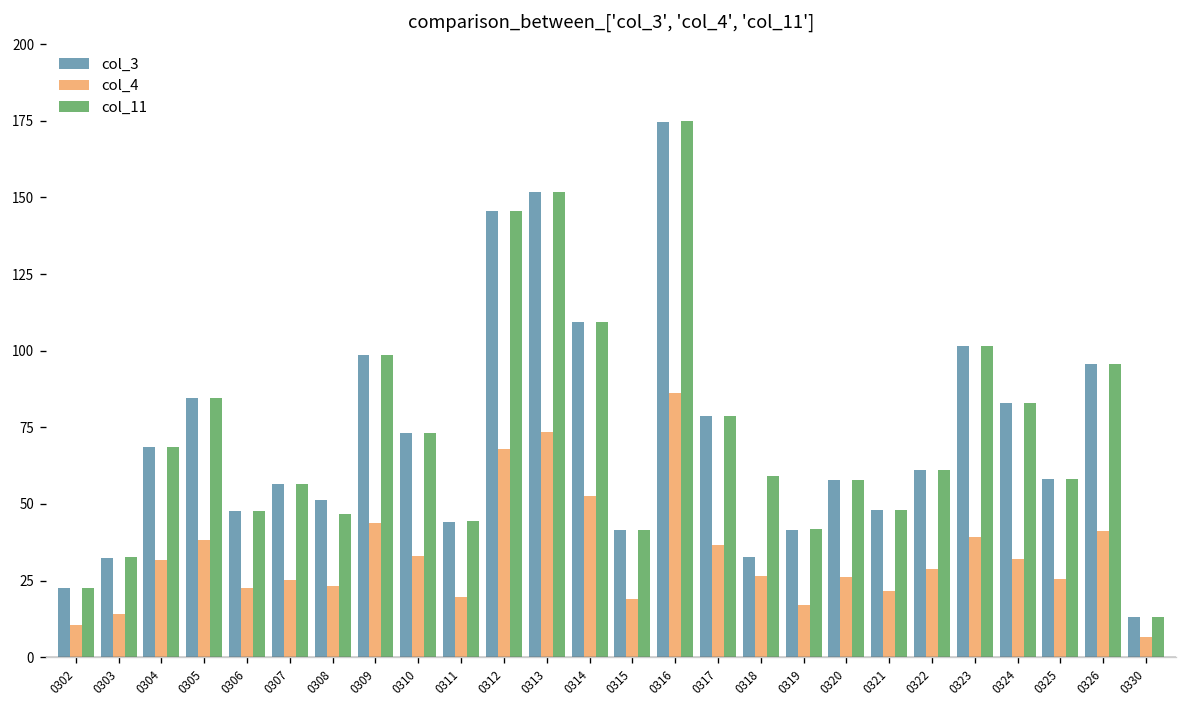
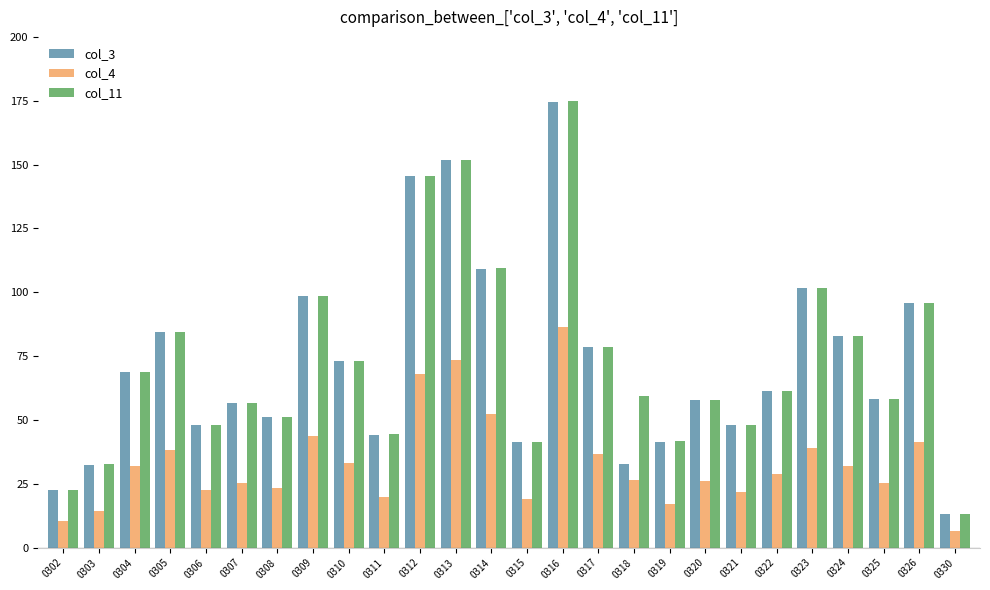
  {
    "col_3": {
      "0302": 23,
      "0303": 32,
      "0304": 69,
      "0305": 85,
      "0306": 48,
      "0307": 57,
      "0308": 51,
      "0309": 98,
      "0310": 73,
      "0311": 44,
      "0312": 146,
      "0313": 152,
      "0314": 109,
      "0315": 41,
      "0316": 175,
      "0317": 79,
      "0318": 33,
      "0319": 42,
      "0320": 58,
      "0321": 48,
      "0322": 61,
      "0323": 102,
      "0324": 83,
      "0325": 58,
      "0326": 96,
      "0330": 13
    },
    "col_4": {
      "0302": 11,
      "0303": 14,
      "0304": 32,
      "0305": 38,
      "0306": 23,
      "0307": 25,
      "0308": 23,
      "0309": 44,
      "0310": 33,
      "0311": 20,
      "0312": 68,
      "0313": 74,
      "0314": 53,
      "0315": 19,
      "0316": 86,
      "0317": 37,
      "0318": 26,
      "0319": 17,
      "0320": 26,
      "0321": 22,
      "0322": 29,
      "0323": 39,
      "0324": 32,
      "0325": 25,
      "0326": 41,
      "0330": 7
    },
    "col_11": {
      "0302": 23,
      "0303": 33,
      "0304": 69,
      "0305": 85,
      "0306": 48,
      "0307": 57,
-     "0308": 47,
+     "0308": 51,
      "0309": 99,
      "0310": 73,
      "0311": 44,
      "0312": 146,
      "0313": 152,
      "0314": 109,
      "0315": 41,
      "0316": 175,
      "0317": 79,
      "0318": 59,
      "0319": 42,
      "0320": 58,
      "0321": 48,
      "0322": 61,
      "0323": 102,
      "0324": 83,
      "0325": 58,
      "0326": 96,
      "0330": 13
    }
  }
